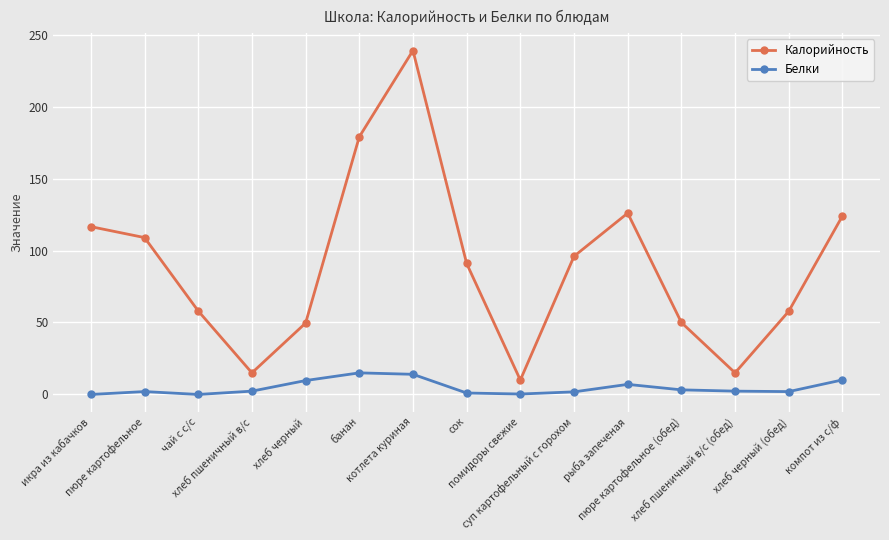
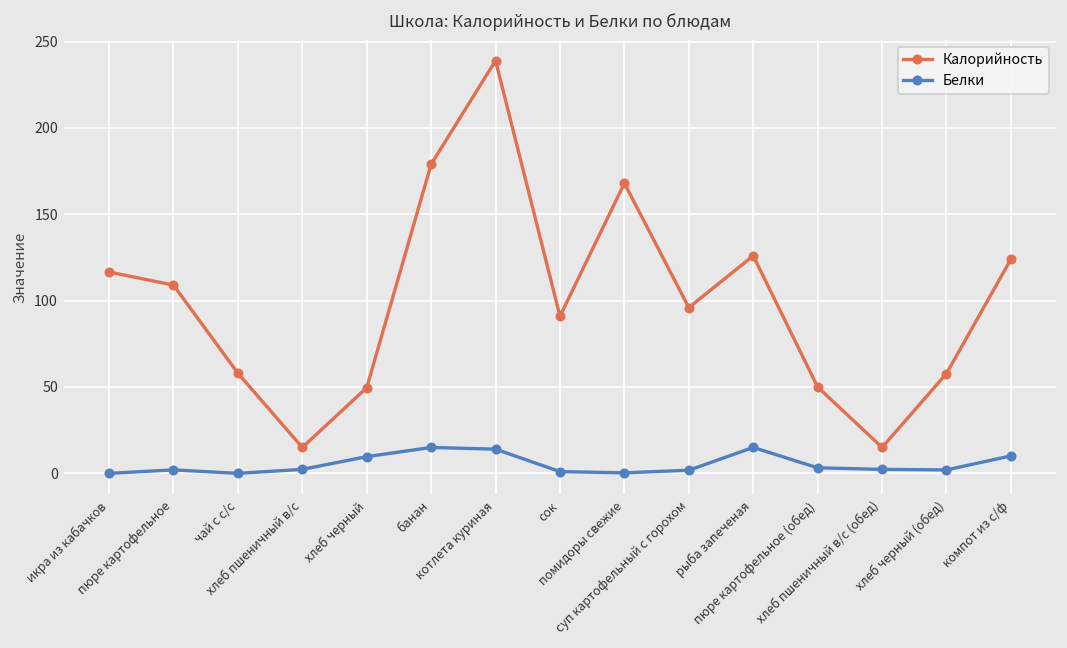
  {
    "Калорийность": {
      "икра из кабачков": 117,
      "пюре картофельное": 109,
      "чай с с/с": 58,
      "хлеб пшеничный в/с": 15,
      "хлеб черный": 50,
      "банан": 179,
      "котлета куриная": 239,
      "сок": 91,
-     "помидоры свежие": 10,
+     "помидоры свежие": 168,
      "суп картофельный с горохом": 96,
      "рыба запеченая": 126,
      "пюре картофельное (обед)": 50,
      "хлеб пшеничный в/с (обед)": 15,
      "хлеб черный (обед)": 58,
      "компот из с/ф": 124
    },
    "Белки": {
      "икра из кабачков": 0,
      "пюре картофельное": 2,
      "чай с с/с": 0,
      "хлеб пшеничный в/с": 2,
      "хлеб черный": 10,
      "банан": 15,
      "котлета куриная": 14,
      "сок": 1,
      "помидоры свежие": 0,
      "суп картофельный с горохом": 2,
-     "рыба запеченая": 7,
+     "рыба запеченая": 15,
      "пюре картофельное (обед)": 3,
      "хлеб пшеничный в/с (обед)": 2,
      "хлеб черный (обед)": 2,
      "компот из с/ф": 10
    }
  }
